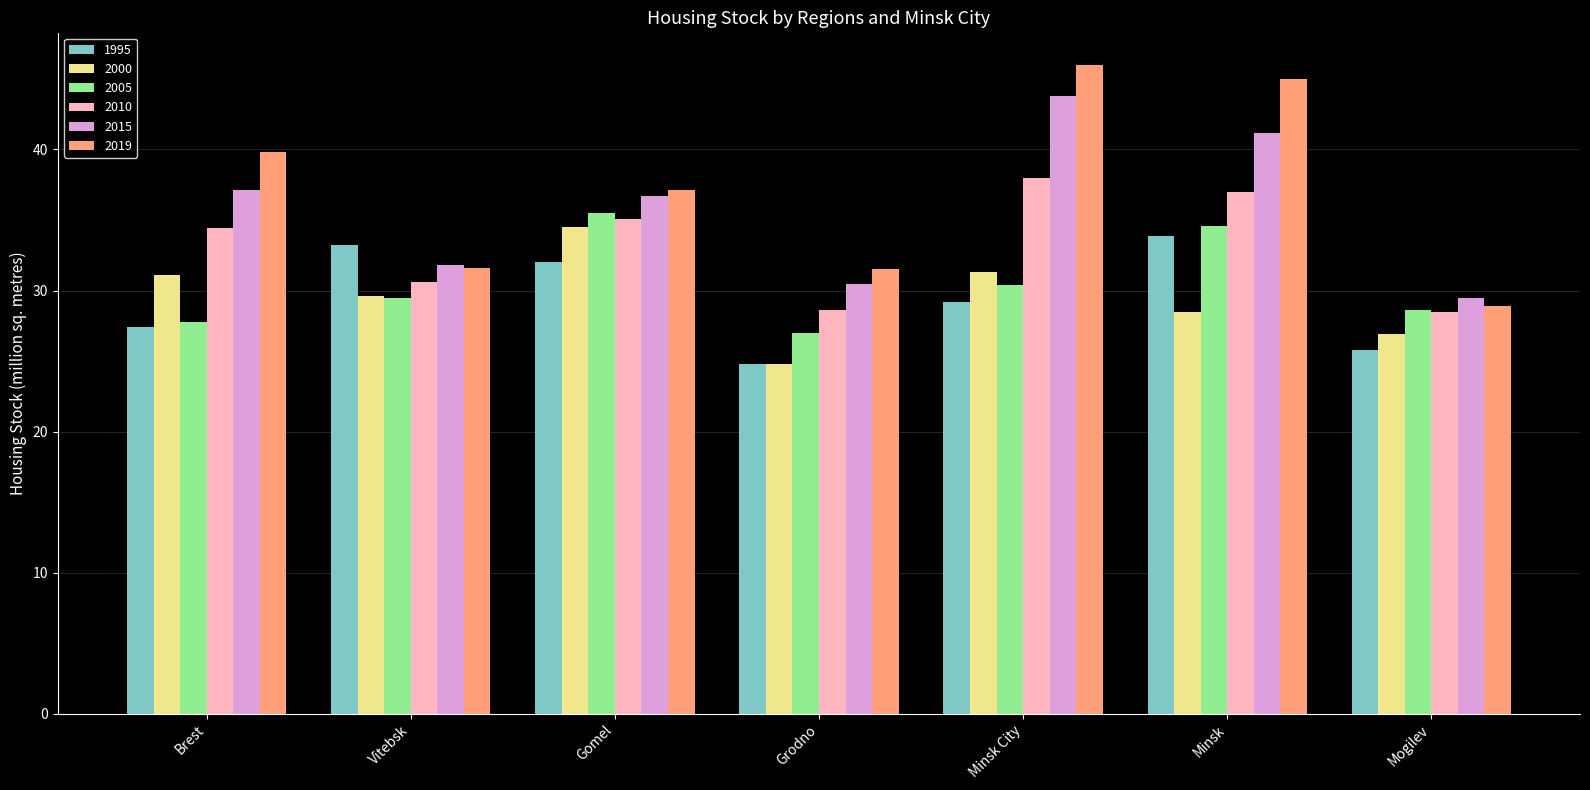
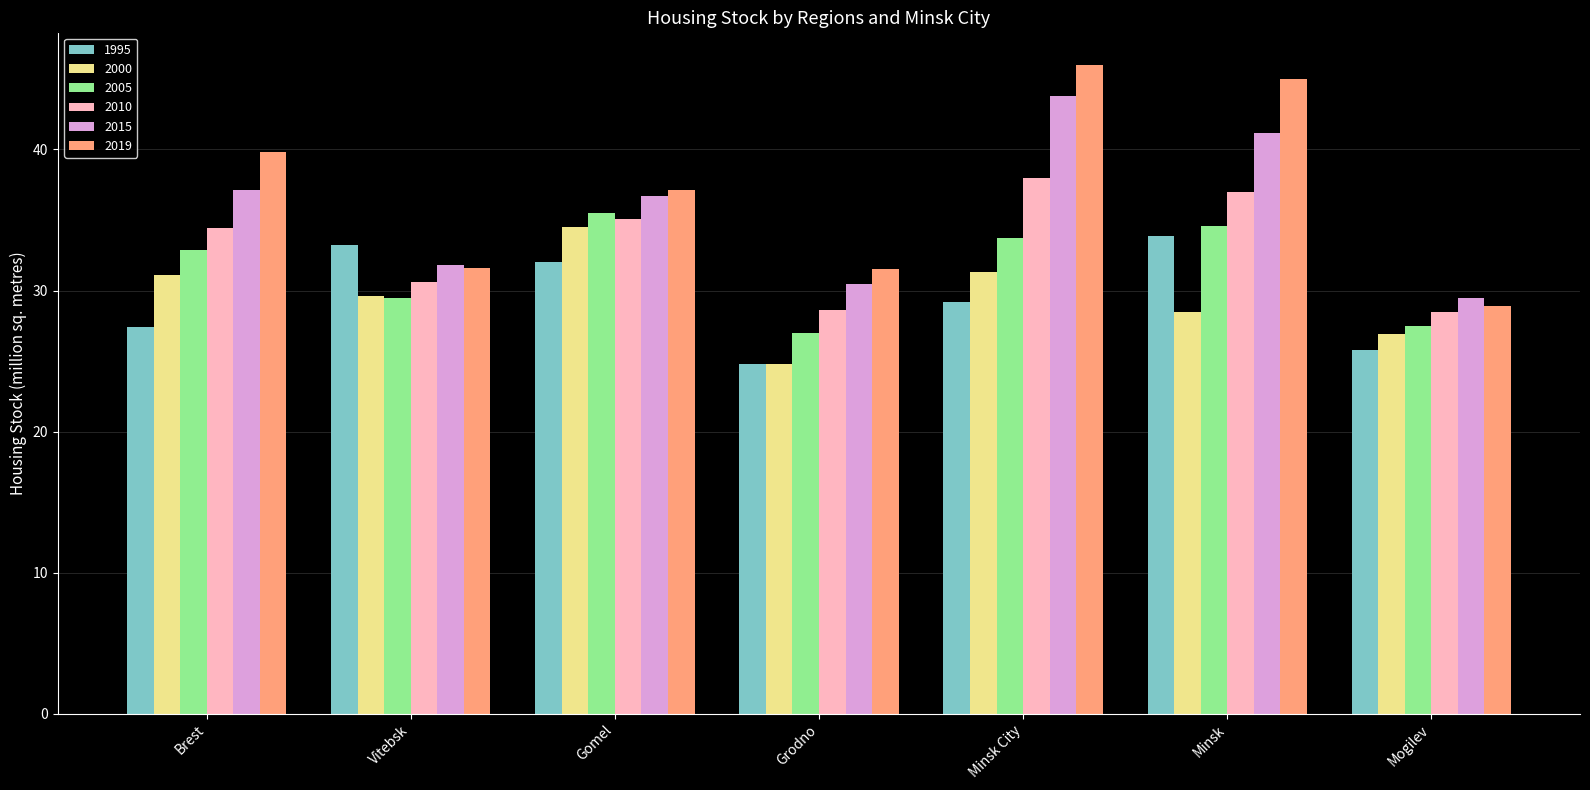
  {
    "1995": {
      "Brest": 27.4,
      "Vitebsk": 33.2,
      "Gomel": 32.0,
      "Grodno": 24.8,
      "Minsk City": 29.2,
      "Minsk": 33.9,
      "Mogilev": 25.8
    },
    "2000": {
      "Brest": 31.1,
      "Vitebsk": 29.6,
      "Gomel": 34.5,
      "Grodno": 24.8,
      "Minsk City": 31.3,
      "Minsk": 28.5,
      "Mogilev": 26.9
    },
    "2005": {
-     "Brest": 27.8,
+     "Brest": 32.9,
      "Vitebsk": 29.5,
      "Gomel": 35.5,
      "Grodno": 27.0,
-     "Minsk City": 30.4,
+     "Minsk City": 33.7,
      "Minsk": 34.6,
-     "Mogilev": 28.6
+     "Mogilev": 27.5
    },
    "2019": {
      "Brest": 39.8,
      "Vitebsk": 31.6,
      "Gomel": 37.1,
      "Grodno": 31.5,
      "Minsk City": 46.0,
      "Minsk": 45.0,
      "Mogilev": 28.9
    }
  }
